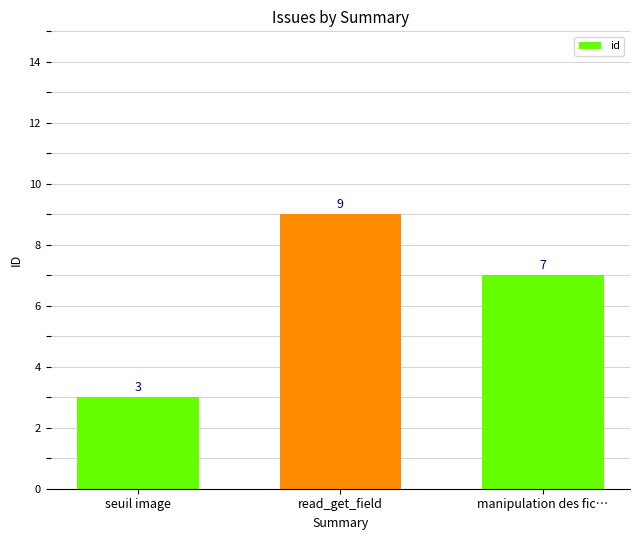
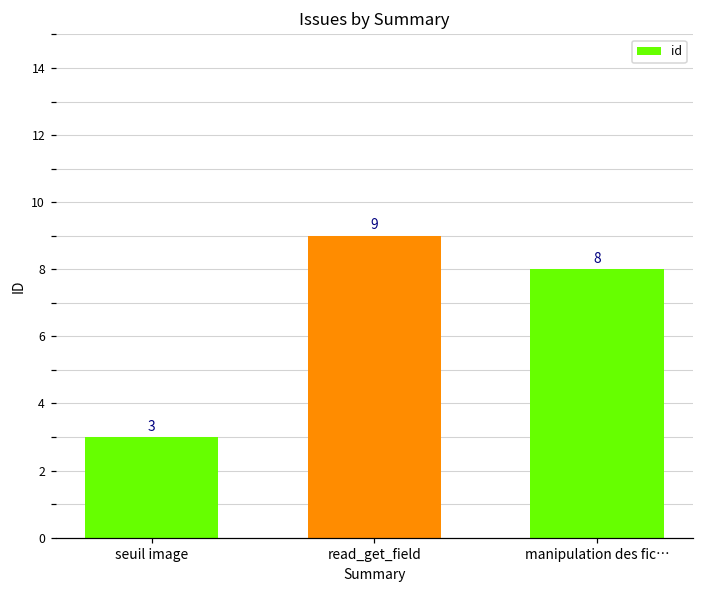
  {
    "seuil image": 3,
    "read_get_field": 9,
-   "manipulation des fic…": 7
+   "manipulation des fic…": 8
  }
